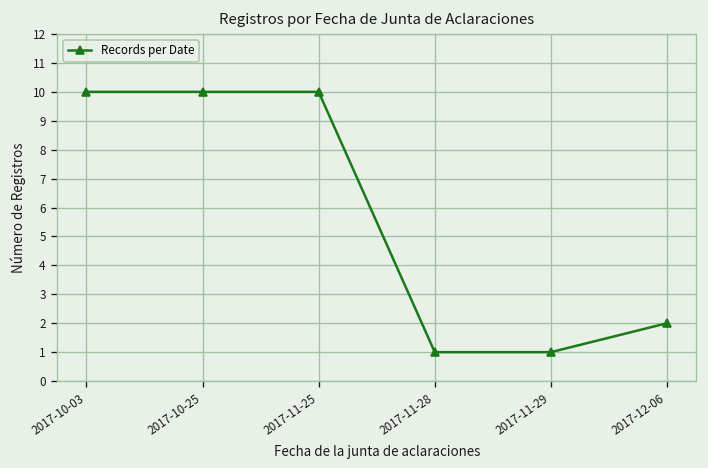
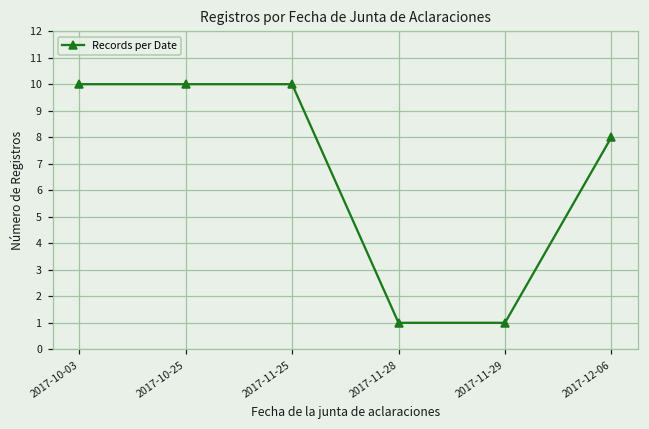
  {
    "2017-10-03": 10,
    "2017-10-25": 10,
    "2017-11-25": 10,
    "2017-11-28": 1,
    "2017-11-29": 1,
-   "2017-12-06": 2
+   "2017-12-06": 8
  }
